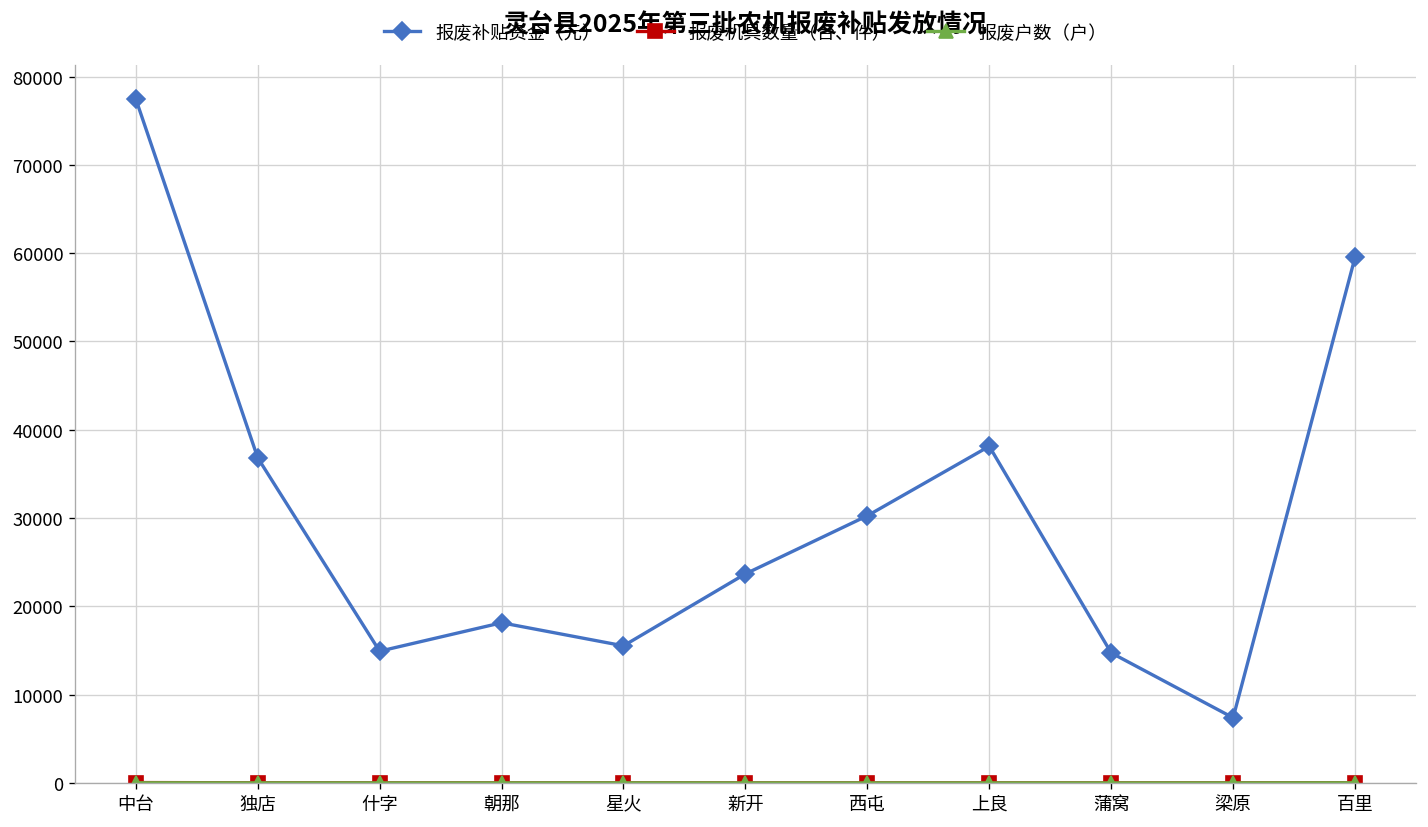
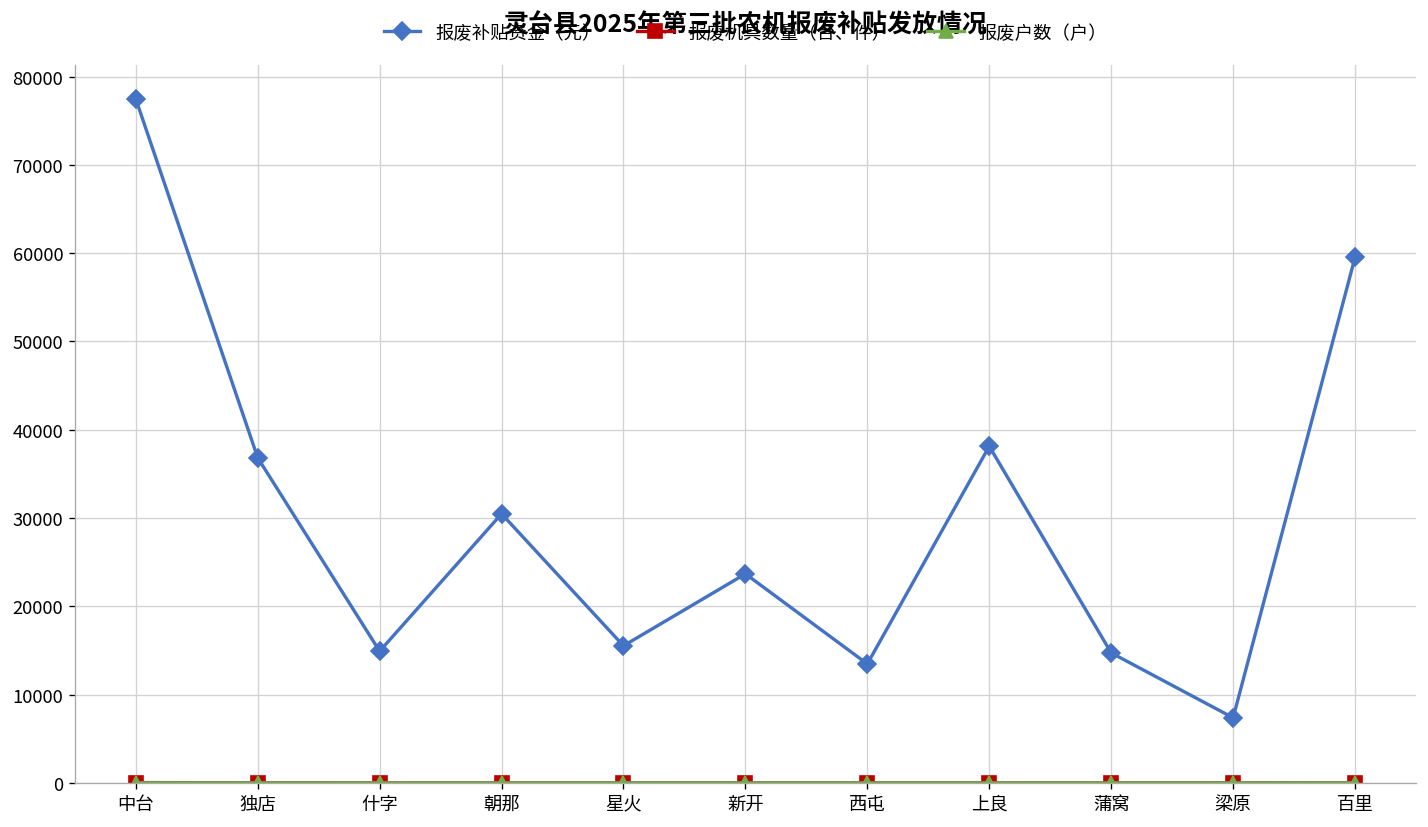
  {
    "报废补贴资金（元）": {
      "中台": 77000,
      "独店": 37000,
      "什字": 15000,
-     "朝那": 18000,
+     "朝那": 30000,
      "星火": 16000,
      "新开": 24000,
-     "西屯": 30000,
+     "西屯": 13000,
      "上良": 38000,
      "蒲窝": 15000,
      "梁原": 7000,
      "百里": 60000
    },
    "报废户数（户）": {
      "中台": 0,
      "独店": 0,
      "什字": 0,
      "朝那": 0,
      "星火": 0,
      "新开": 0,
      "西屯": 0,
      "上良": 0,
      "蒲窝": 0,
      "梁原": 0,
      "百里": 0
    }
  }
